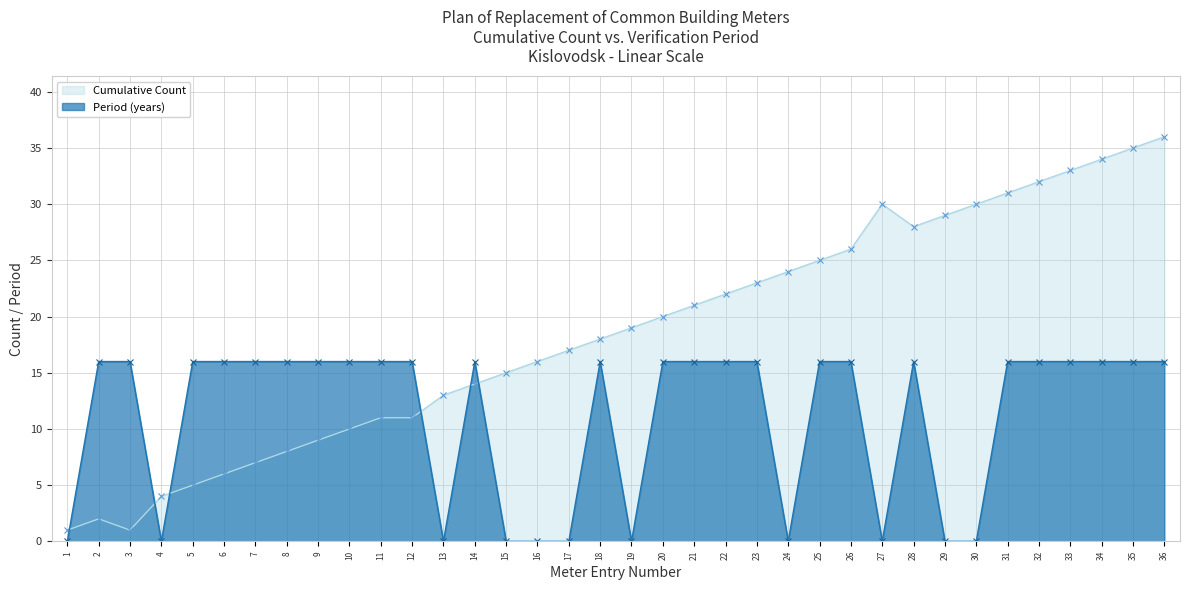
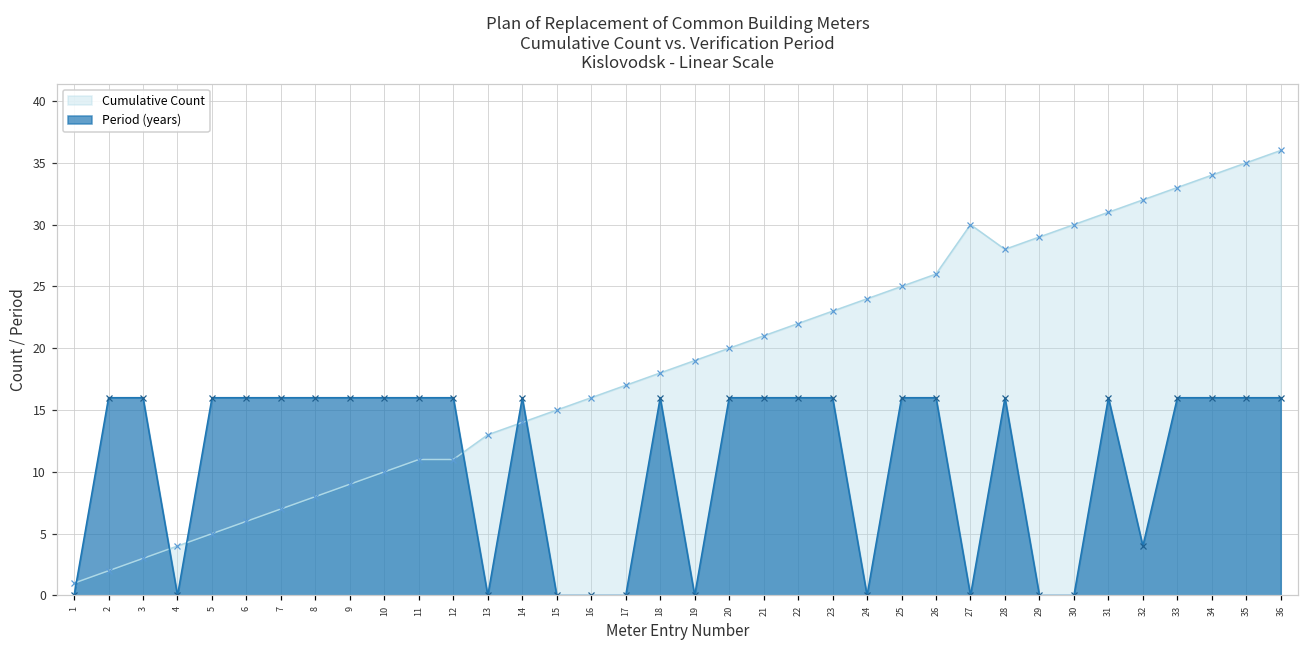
  {
    "Cumulative Count": {
      "1": 1,
      "2": 2,
-     "3": 1,
+     "3": 3,
      "4": 4,
      "5": 5,
      "6": 6,
      "7": 7,
      "8": 8,
      "9": 9,
      "10": 10,
      "11": 11,
      "12": 11,
      "13": 13,
      "14": 14,
      "15": 15,
      "16": 16,
      "17": 17,
      "18": 18,
      "19": 19,
      "20": 20,
      "21": 21,
      "22": 22,
      "23": 23,
      "24": 24,
      "25": 25,
      "26": 26,
      "27": 30,
      "28": 28,
      "29": 29,
      "30": 30,
      "31": 31,
      "32": 32,
      "33": 33,
      "34": 34,
      "35": 35,
      "36": 36
    },
    "Period (years)": {
      "1": 0,
      "2": 16,
      "3": 16,
      "4": 0,
      "5": 16,
      "6": 16,
      "7": 16,
      "8": 16,
      "9": 16,
      "10": 16,
      "11": 16,
      "12": 16,
      "13": 0,
      "14": 16,
      "15": 0,
      "16": 0,
      "17": 0,
      "18": 16,
      "19": 0,
      "20": 16,
      "21": 16,
      "22": 16,
      "23": 16,
      "24": 0,
      "25": 16,
      "26": 16,
      "27": 0,
      "28": 16,
      "29": 0,
      "30": 0,
      "31": 16,
-     "32": 16,
+     "32": 4,
      "33": 16,
      "34": 16,
      "35": 16,
      "36": 16
    }
  }
